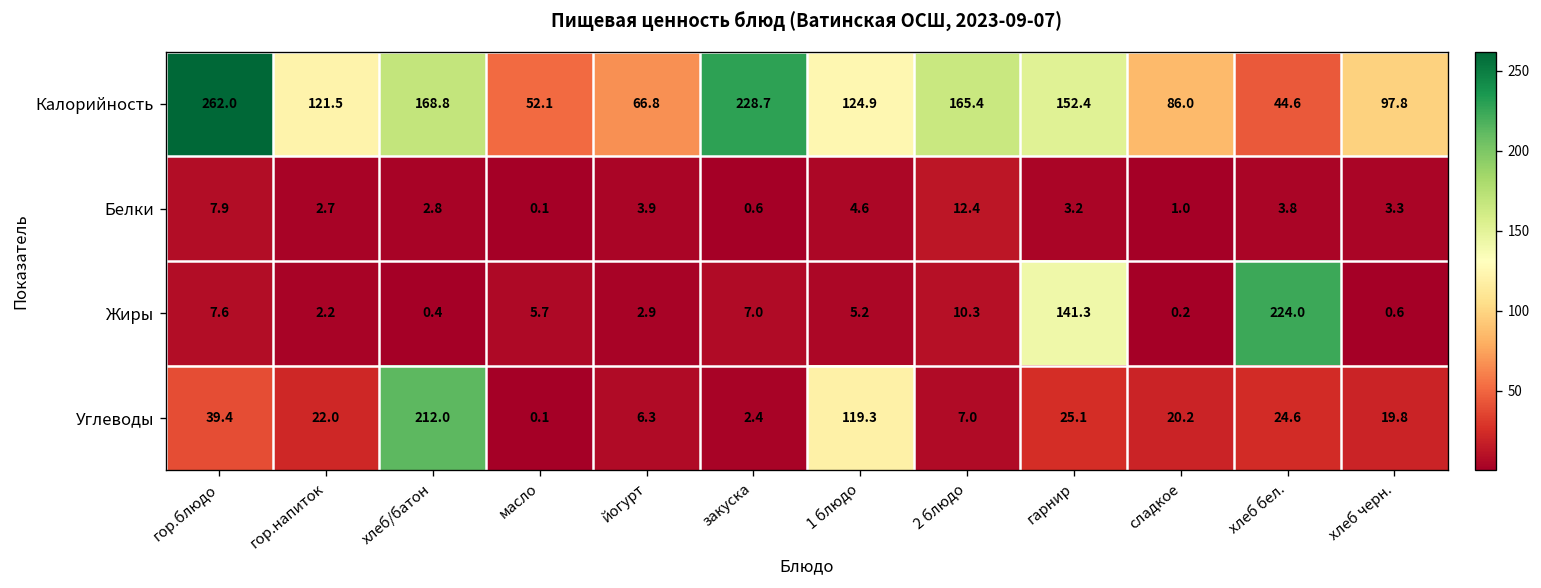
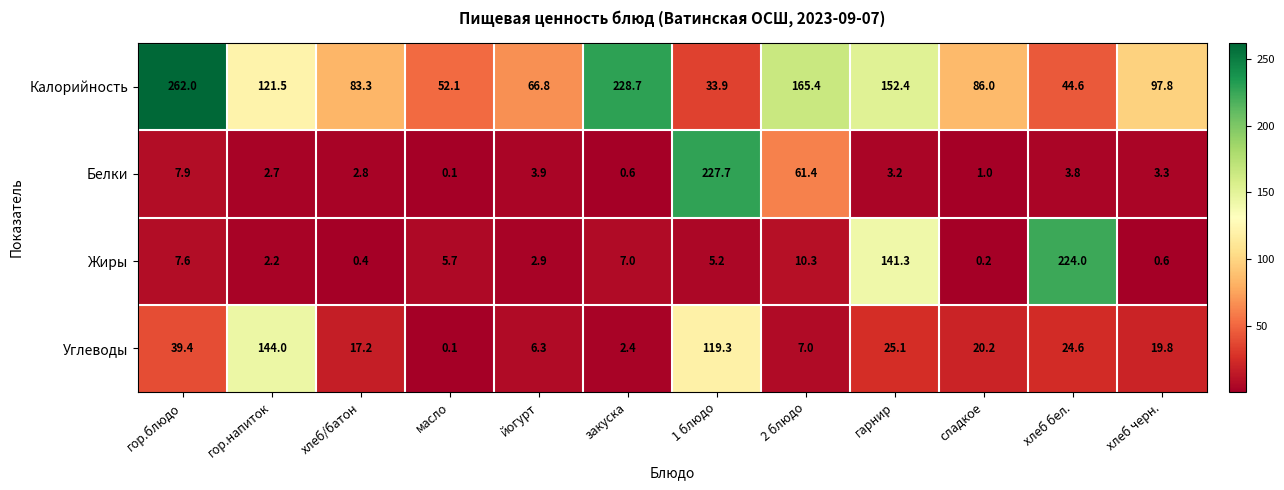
  {
    "Калорийность": {
      "гор.блюдо": 262.0,
      "гор.напиток": 121.5,
-     "хлеб/батон": 168.8,
+     "хлеб/батон": 83.3,
      "масло": 52.1,
      "йогурт": 66.8,
      "закуска": 228.7,
-     "1 блюдо": 124.9,
+     "1 блюдо": 33.9,
      "2 блюдо": 165.4,
      "гарнир": 152.4,
      "сладкое": 86.0,
      "хлеб бел.": 44.6,
      "хлеб черн.": 97.8
    },
    "Белки": {
      "гор.блюдо": 7.9,
      "гор.напиток": 2.7,
      "хлеб/батон": 2.8,
      "масло": 0.1,
      "йогурт": 3.9,
      "закуска": 0.6,
-     "1 блюдо": 4.6,
-     "2 блюдо": 12.4,
+     "1 блюдо": 227.7,
+     "2 блюдо": 61.4,
      "гарнир": 3.2,
      "сладкое": 1.0,
      "хлеб бел.": 3.8,
      "хлеб черн.": 3.3
    },
    "Жиры": {
      "гор.блюдо": 7.6,
      "гор.напиток": 2.2,
      "хлеб/батон": 0.4,
      "масло": 5.7,
      "йогурт": 2.9,
      "закуска": 7.0,
      "1 блюдо": 5.2,
      "2 блюдо": 10.3,
      "гарнир": 141.3,
      "сладкое": 0.2,
      "хлеб бел.": 224.0,
      "хлеб черн.": 0.6
    },
    "Углеводы": {
      "гор.блюдо": 39.4,
-     "гор.напиток": 22.0,
-     "хлеб/батон": 212.0,
+     "гор.напиток": 144.0,
+     "хлеб/батон": 17.2,
      "масло": 0.1,
      "йогурт": 6.3,
      "закуска": 2.4,
      "1 блюдо": 119.3,
      "2 блюдо": 7.0,
      "гарнир": 25.1,
      "сладкое": 20.2,
      "хлеб бел.": 24.6,
      "хлеб черн.": 19.8
    }
  }
